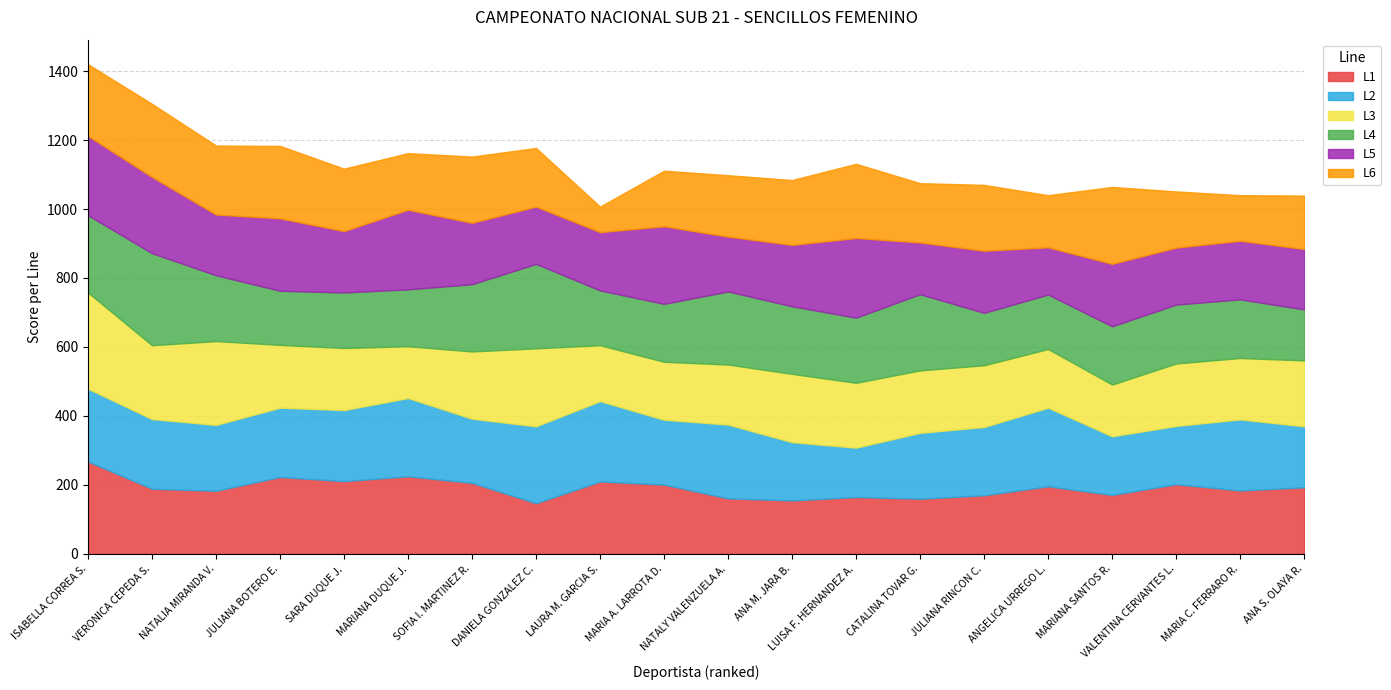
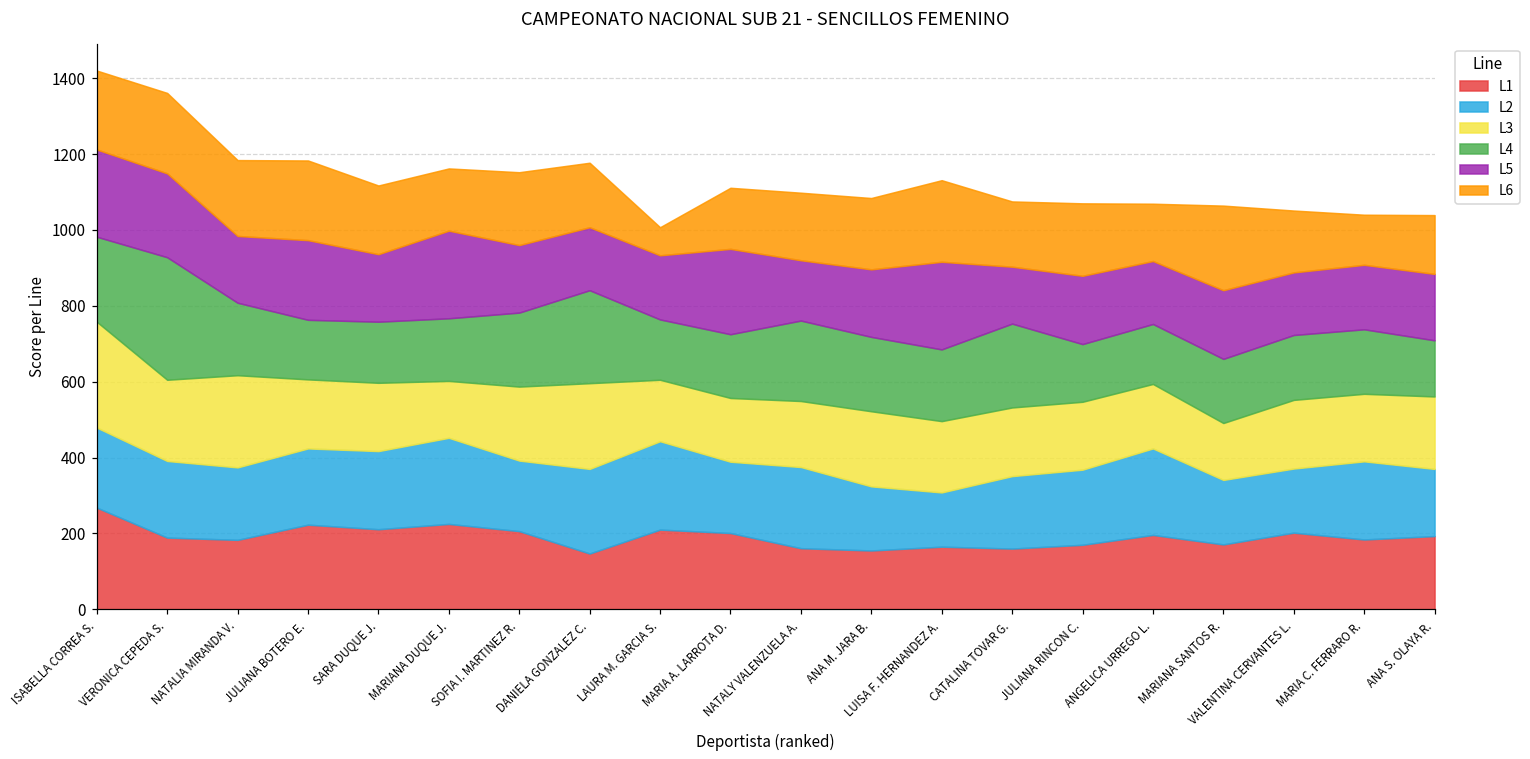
  {
    "L1": {
      "ISABELLA CORREA S.": 270,
      "VERONICA CEPEDA S.": 190,
      "NATALIA MIRANDA V.": 180,
      "JULIANA BOTERO E.": 220,
      "SARA DUQUE J.": 210,
      "MARIANA DUQUE J.": 230,
      "SOFIA I. MARTINEZ R.": 210,
      "DANIELA GONZALEZ C.": 150,
      "LAURA M. GARCIA S.": 210,
      "MARIA A. LARROTA D.": 200,
      "NATALY VALENZUELA A.": 160,
      "ANA M. JARA B.": 160,
      "LUISA F. HERNANDEZ A.": 170,
      "CATALINA TOVAR G.": 160,
      "JULIANA RINCON C.": 170,
      "ANGELICA URREGO L.": 200,
      "MARIANA SANTOS R.": 170,
      "VALENTINA CERVANTES L.": 200,
      "MARIA C. FERRARO R.": 180,
      "ANA S. OLAYA R.": 190
    },
    "L2": {
      "ISABELLA CORREA S.": 210,
      "VERONICA CEPEDA S.": 200,
      "NATALIA MIRANDA V.": 190,
      "JULIANA BOTERO E.": 200,
      "SARA DUQUE J.": 210,
      "MARIANA DUQUE J.": 230,
      "SOFIA I. MARTINEZ R.": 190,
      "DANIELA GONZALEZ C.": 220,
      "LAURA M. GARCIA S.": 230,
      "MARIA A. LARROTA D.": 190,
      "NATALY VALENZUELA A.": 210,
      "ANA M. JARA B.": 170,
      "LUISA F. HERNANDEZ A.": 140,
      "CATALINA TOVAR G.": 190,
      "JULIANA RINCON C.": 200,
      "ANGELICA URREGO L.": 230,
      "MARIANA SANTOS R.": 170,
      "VALENTINA CERVANTES L.": 170,
      "MARIA C. FERRARO R.": 210,
      "ANA S. OLAYA R.": 180
    },
    "L3": {
      "ISABELLA CORREA S.": 280,
      "VERONICA CEPEDA S.": 210,
      "NATALIA MIRANDA V.": 240,
      "JULIANA BOTERO E.": 180,
      "SARA DUQUE J.": 180,
      "MARIANA DUQUE J.": 150,
      "SOFIA I. MARTINEZ R.": 200,
      "DANIELA GONZALEZ C.": 230,
      "LAURA M. GARCIA S.": 160,
      "MARIA A. LARROTA D.": 170,
      "NATALY VALENZUELA A.": 170,
      "ANA M. JARA B.": 200,
      "LUISA F. HERNANDEZ A.": 190,
      "CATALINA TOVAR G.": 180,
      "JULIANA RINCON C.": 180,
      "ANGELICA URREGO L.": 170,
      "MARIANA SANTOS R.": 150,
      "VALENTINA CERVANTES L.": 180,
      "MARIA C. FERRARO R.": 180,
      "ANA S. OLAYA R.": 190
    },
    "L4": {
      "ISABELLA CORREA S.": 220,
-     "VERONICA CEPEDA S.": 270,
+     "VERONICA CEPEDA S.": 320,
      "NATALIA MIRANDA V.": 190,
      "JULIANA BOTERO E.": 160,
      "SARA DUQUE J.": 160,
      "MARIANA DUQUE J.": 170,
      "SOFIA I. MARTINEZ R.": 200,
      "DANIELA GONZALEZ C.": 250,
      "LAURA M. GARCIA S.": 160,
      "MARIA A. LARROTA D.": 170,
      "NATALY VALENZUELA A.": 210,
      "ANA M. JARA B.": 200,
      "LUISA F. HERNANDEZ A.": 190,
      "CATALINA TOVAR G.": 220,
      "JULIANA RINCON C.": 150,
      "ANGELICA URREGO L.": 160,
      "MARIANA SANTOS R.": 170,
      "VALENTINA CERVANTES L.": 170,
      "MARIA C. FERRARO R.": 170,
      "ANA S. OLAYA R.": 150
    },
    "L5": {
      "ISABELLA CORREA S.": 230,
      "VERONICA CEPEDA S.": 220,
      "NATALIA MIRANDA V.": 180,
      "JULIANA BOTERO E.": 210,
      "SARA DUQUE J.": 180,
      "MARIANA DUQUE J.": 230,
      "SOFIA I. MARTINEZ R.": 180,
      "DANIELA GONZALEZ C.": 170,
      "LAURA M. GARCIA S.": 170,
      "MARIA A. LARROTA D.": 230,
      "NATALY VALENZUELA A.": 160,
      "ANA M. JARA B.": 180,
      "LUISA F. HERNANDEZ A.": 230,
      "CATALINA TOVAR G.": 150,
      "JULIANA RINCON C.": 180,
-     "ANGELICA URREGO L.": 140,
+     "ANGELICA URREGO L.": 170,
      "MARIANA SANTOS R.": 180,
      "VALENTINA CERVANTES L.": 170,
      "MARIA C. FERRARO R.": 170,
      "ANA S. OLAYA R.": 180
    },
    "L6": {
      "ISABELLA CORREA S.": 210,
      "VERONICA CEPEDA S.": 210,
      "NATALIA MIRANDA V.": 200,
      "JULIANA BOTERO E.": 210,
      "SARA DUQUE J.": 180,
      "MARIANA DUQUE J.": 160,
      "SOFIA I. MARTINEZ R.": 190,
      "DANIELA GONZALEZ C.": 170,
      "LAURA M. GARCIA S.": 70,
      "MARIA A. LARROTA D.": 160,
      "NATALY VALENZUELA A.": 180,
      "ANA M. JARA B.": 190,
      "LUISA F. HERNANDEZ A.": 220,
      "CATALINA TOVAR G.": 170,
      "JULIANA RINCON C.": 190,
      "ANGELICA URREGO L.": 150,
      "MARIANA SANTOS R.": 220,
      "VALENTINA CERVANTES L.": 160,
      "MARIA C. FERRARO R.": 130,
      "ANA S. OLAYA R.": 160
    }
  }
